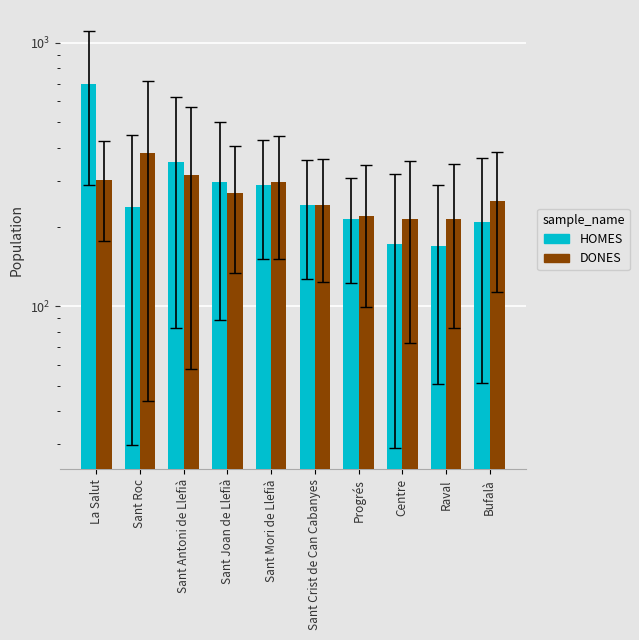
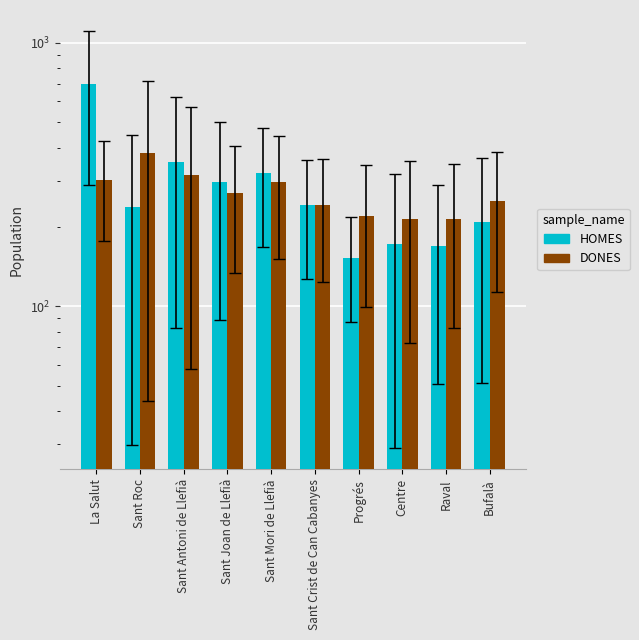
  {
    "HOMES": {
      "La Salut": 700,
      "Sant Roc": 240,
      "Sant Antoni de Llefià": 350,
      "Sant Joan de Llefià": 300,
-     "Sant Mori de Llefià": 290,
+     "Sant Mori de Llefià": 320,
      "Sant Crist de Can Cabanyes": 240,
-     "Progrés": 220,
+     "Progrés": 150,
      "Centre": 170,
      "Raval": 170,
      "Bufalà": 210
    },
    "DONES": {
      "La Salut": 300,
      "Sant Roc": 380,
      "Sant Antoni de Llefià": 310,
      "Sant Joan de Llefià": 270,
      "Sant Mori de Llefià": 300,
      "Sant Crist de Can Cabanyes": 240,
      "Progrés": 220,
      "Centre": 220,
      "Raval": 220,
      "Bufalà": 250
    }
  }
